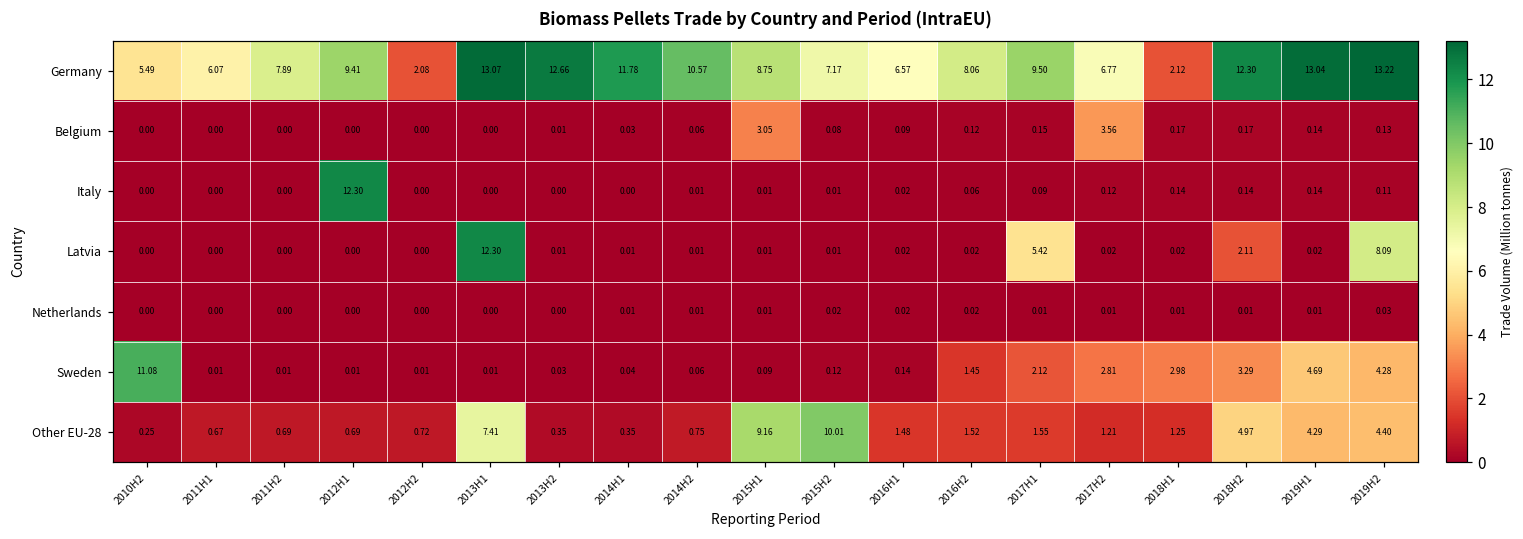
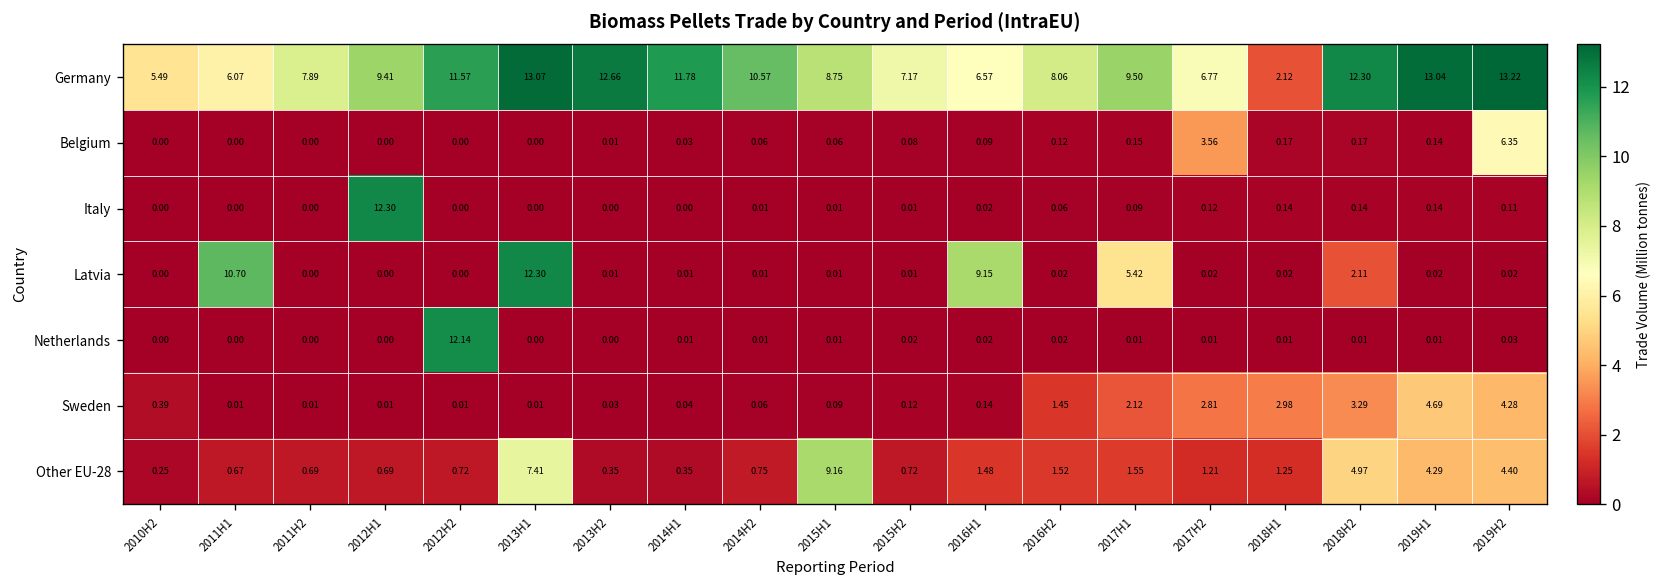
  {
    "Germany": {
      "2010H2": 5.49,
      "2011H1": 6.07,
      "2011H2": 7.89,
      "2012H1": 9.41,
-     "2012H2": 2.08,
+     "2012H2": 11.57,
      "2013H1": 13.07,
      "2013H2": 12.66,
      "2014H1": 11.78,
      "2014H2": 10.57,
      "2015H1": 8.75,
      "2015H2": 7.17,
      "2016H1": 6.57,
      "2016H2": 8.06,
      "2017H1": 9.50,
      "2017H2": 6.77,
      "2018H1": 2.12,
      "2018H2": 12.30,
      "2019H1": 13.04,
      "2019H2": 13.22
    },
    "Belgium": {
      "2010H2": 0.00,
      "2011H1": 0.00,
      "2011H2": 0.00,
      "2012H1": 0.00,
      "2012H2": 0.00,
      "2013H1": 0.00,
      "2013H2": 0.01,
      "2014H1": 0.03,
      "2014H2": 0.06,
-     "2015H1": 3.05,
+     "2015H1": 0.06,
      "2015H2": 0.08,
      "2016H1": 0.09,
      "2016H2": 0.12,
      "2017H1": 0.15,
      "2017H2": 3.56,
      "2018H1": 0.17,
      "2018H2": 0.17,
      "2019H1": 0.14,
-     "2019H2": 0.13
+     "2019H2": 6.35
    },
    "Italy": {
      "2010H2": 0.00,
      "2011H1": 0.00,
      "2011H2": 0.00,
      "2012H1": 12.30,
      "2012H2": 0.00,
      "2013H1": 0.00,
      "2013H2": 0.00,
      "2014H1": 0.00,
      "2014H2": 0.01,
      "2015H1": 0.01,
      "2015H2": 0.01,
      "2016H1": 0.02,
      "2016H2": 0.06,
      "2017H1": 0.09,
      "2017H2": 0.12,
      "2018H1": 0.14,
      "2018H2": 0.14,
      "2019H1": 0.14,
      "2019H2": 0.11
    },
    "Latvia": {
      "2010H2": 0.00,
-     "2011H1": 0.00,
+     "2011H1": 10.70,
      "2011H2": 0.00,
      "2012H1": 0.00,
      "2012H2": 0.00,
      "2013H1": 12.30,
      "2013H2": 0.01,
      "2014H1": 0.01,
      "2014H2": 0.01,
      "2015H1": 0.01,
      "2015H2": 0.01,
-     "2016H1": 0.02,
+     "2016H1": 9.15,
      "2016H2": 0.02,
      "2017H1": 5.42,
      "2017H2": 0.02,
      "2018H1": 0.02,
      "2018H2": 2.11,
      "2019H1": 0.02,
-     "2019H2": 8.09
+     "2019H2": 0.02
    },
    "Netherlands": {
      "2010H2": 0.00,
      "2011H1": 0.00,
      "2011H2": 0.00,
      "2012H1": 0.00,
-     "2012H2": 0.00,
+     "2012H2": 12.14,
      "2013H1": 0.00,
      "2013H2": 0.00,
      "2014H1": 0.01,
      "2014H2": 0.01,
      "2015H1": 0.01,
      "2015H2": 0.02,
      "2016H1": 0.02,
      "2016H2": 0.02,
      "2017H1": 0.01,
      "2017H2": 0.01,
      "2018H1": 0.01,
      "2018H2": 0.01,
      "2019H1": 0.01,
      "2019H2": 0.03
    },
    "Sweden": {
-     "2010H2": 11.08,
+     "2010H2": 0.39,
      "2011H1": 0.01,
      "2011H2": 0.01,
      "2012H1": 0.01,
      "2012H2": 0.01,
      "2013H1": 0.01,
      "2013H2": 0.03,
      "2014H1": 0.04,
      "2014H2": 0.06,
      "2015H1": 0.09,
      "2015H2": 0.12,
      "2016H1": 0.14,
      "2016H2": 1.45,
      "2017H1": 2.12,
      "2017H2": 2.81,
      "2018H1": 2.98,
      "2018H2": 3.29,
      "2019H1": 4.69,
      "2019H2": 4.28
    },
    "Other EU-28": {
      "2010H2": 0.25,
      "2011H1": 0.67,
      "2011H2": 0.69,
      "2012H1": 0.69,
      "2012H2": 0.72,
      "2013H1": 7.41,
      "2013H2": 0.35,
      "2014H1": 0.35,
      "2014H2": 0.75,
      "2015H1": 9.16,
-     "2015H2": 10.01,
+     "2015H2": 0.72,
      "2016H1": 1.48,
      "2016H2": 1.52,
      "2017H1": 1.55,
      "2017H2": 1.21,
      "2018H1": 1.25,
      "2018H2": 4.97,
      "2019H1": 4.29,
      "2019H2": 4.40
    }
  }
